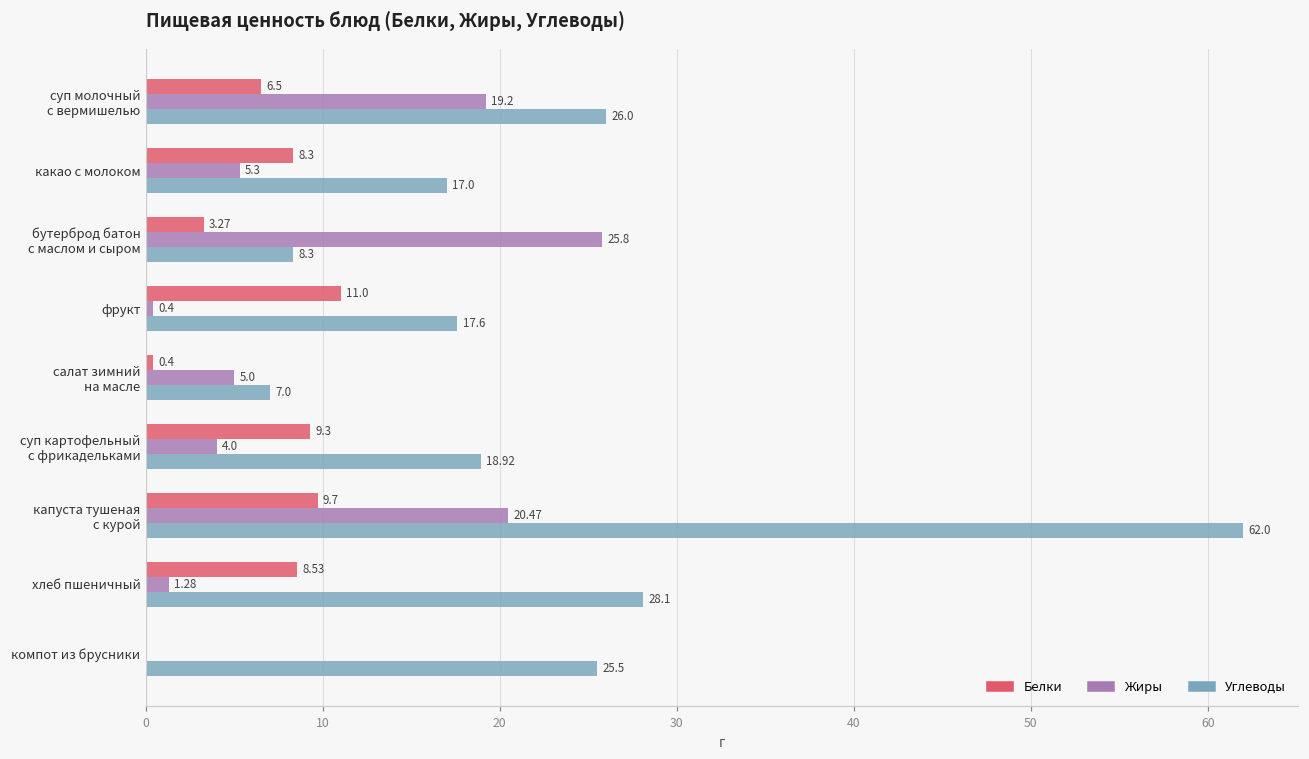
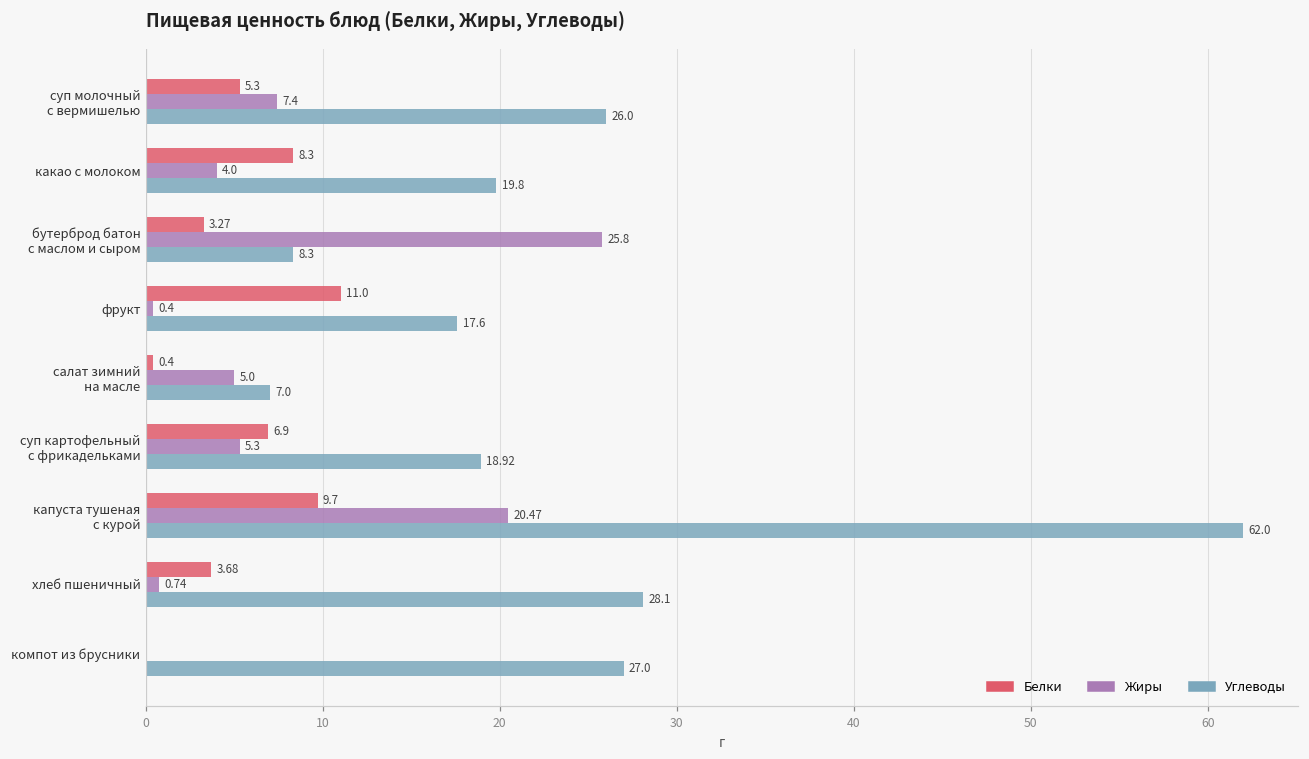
  {
    "Белки": {
-     "суп молочный с вермишелью": 6.5,
+     "суп молочный с вермишелью": 5.3,
      "какао с молоком": 8.3,
      "бутерброд батон с маслом и сыром": 3.27,
      "фрукт": 11.0,
      "салат зимний на масле": 0.4,
-     "суп картофельный с фрикадельками": 9.3,
+     "суп картофельный с фрикадельками": 6.9,
      "капуста тушеная с курой": 9.7,
-     "хлеб пшеничный": 8.53
+     "хлеб пшеничный": 3.68
    },
    "Жиры": {
-     "суп молочный с вермишелью": 19.2,
-     "какао с молоком": 5.3,
+     "суп молочный с вермишелью": 7.4,
+     "какао с молоком": 4.0,
      "бутерброд батон с маслом и сыром": 25.8,
      "фрукт": 0.4,
      "салат зимний на масле": 5.0,
-     "суп картофельный с фрикадельками": 4.0,
+     "суп картофельный с фрикадельками": 5.3,
      "капуста тушеная с курой": 20.47,
-     "хлеб пшеничный": 1.28
+     "хлеб пшеничный": 0.74
    },
    "Углеводы": {
      "суп молочный с вермишелью": 26.0,
-     "какао с молоком": 17.0,
+     "какао с молоком": 19.8,
      "бутерброд батон с маслом и сыром": 8.3,
      "фрукт": 17.6,
      "салат зимний на масле": 7.0,
      "суп картофельный с фрикадельками": 18.92,
      "капуста тушеная с курой": 62.0,
      "хлеб пшеничный": 28.1,
-     "компот из брусники": 25.5
+     "компот из брусники": 27.0
    }
  }
